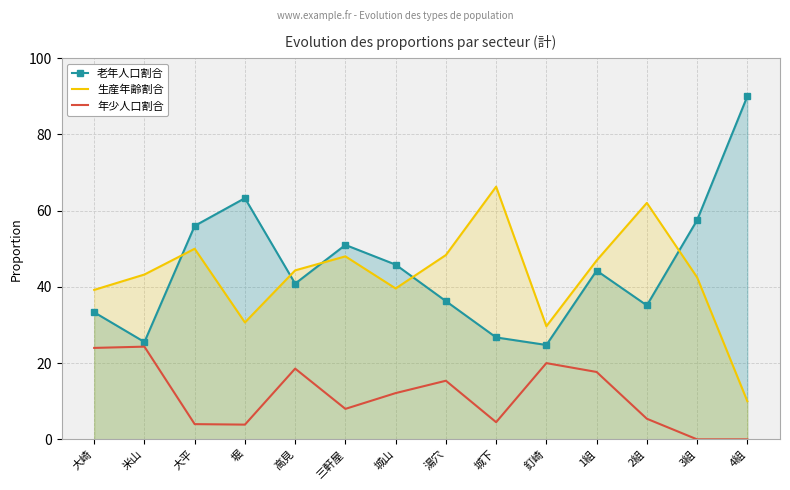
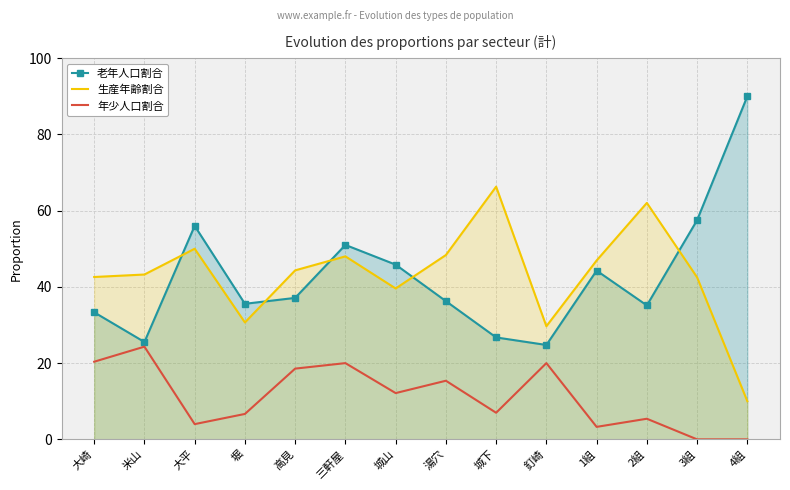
  {
    "老年人口割合": {
      "大崎": 33,
      "米山": 26,
      "大平": 56,
-     "堀": 63,
-     "高見": 41,
+     "堀": 36,
+     "高見": 37,
      "三軒屋": 51,
      "城山": 46,
      "湯穴": 36,
      "城下": 27,
      "釘崎": 25,
      "1組": 44,
      "2組": 35,
      "3組": 57,
      "4組": 90
    },
    "生産年齢割合": {
-     "大崎": 39,
+     "大崎": 43,
      "米山": 43,
      "大平": 50,
      "堀": 31,
      "高見": 44,
      "三軒屋": 48,
      "城山": 40,
      "湯穴": 48,
      "城下": 66,
      "釘崎": 30,
      "1組": 47,
      "2組": 62,
      "3組": 43,
      "4組": 10
    },
    "年少人口割合": {
-     "大崎": 24,
+     "大崎": 20,
      "米山": 24,
      "大平": 4,
-     "堀": 4,
+     "堀": 7,
      "高見": 19,
-     "三軒屋": 8,
+     "三軒屋": 20,
      "城山": 12,
      "湯穴": 15,
-     "城下": 5,
+     "城下": 7,
      "釘崎": 20,
-     "1組": 18,
+     "1組": 3,
      "2組": 5,
      "3組": 0,
      "4組": 0
    }
  }
